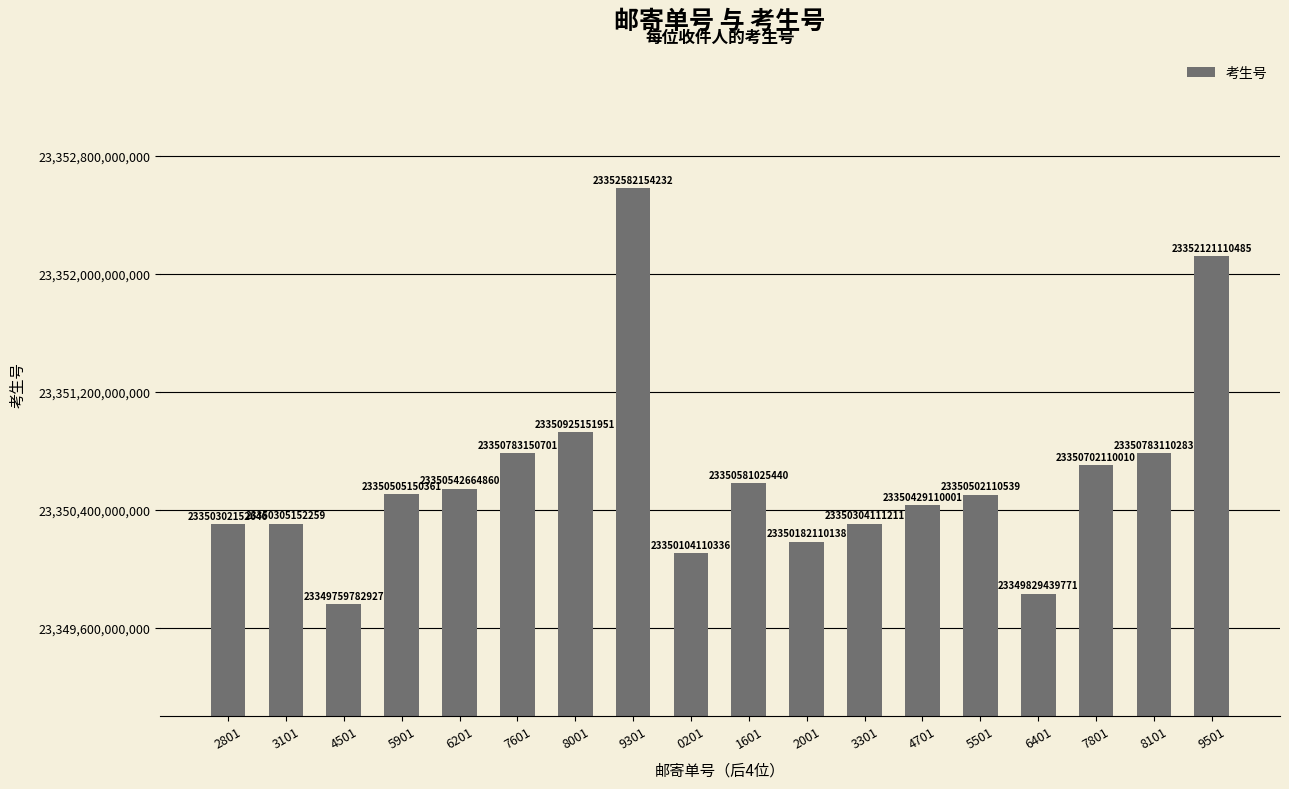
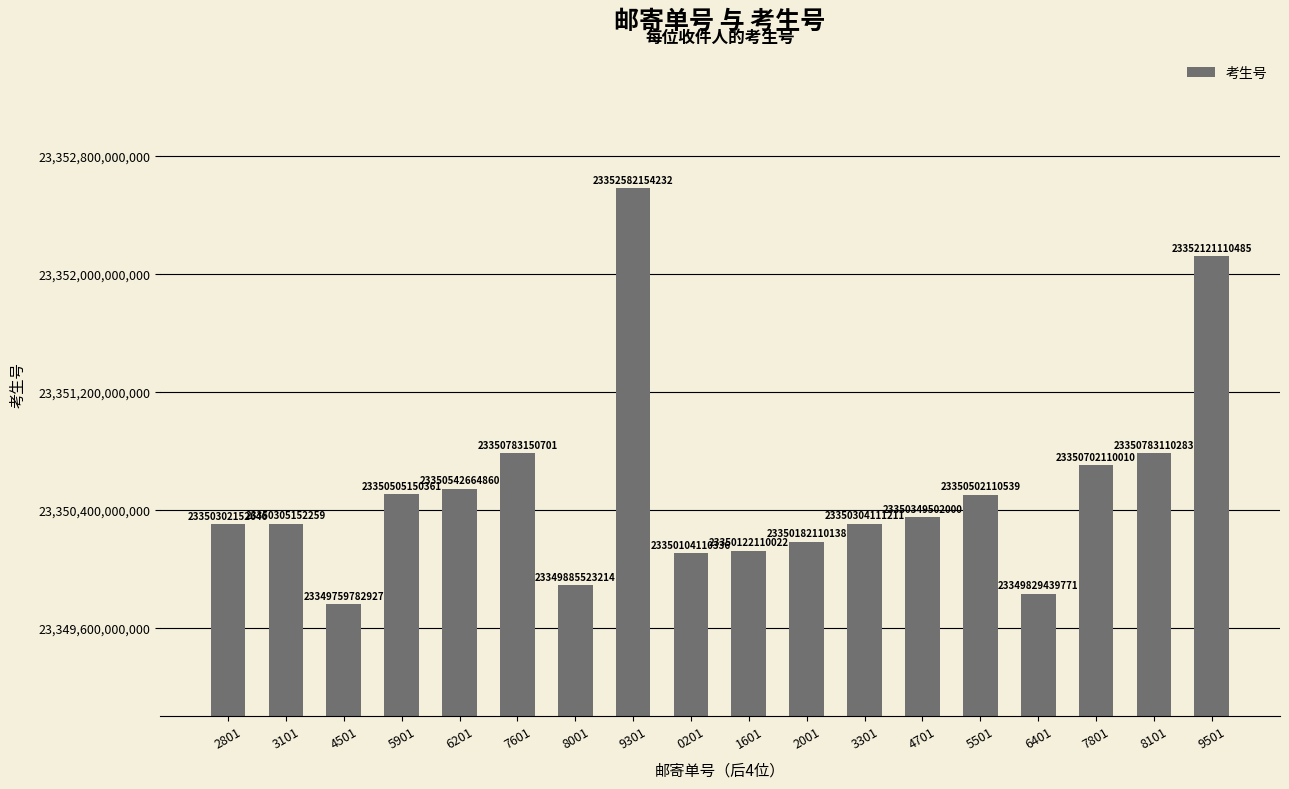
  {
    "4501": 23349759782927,
    "5901": 23350505150361,
    "6201": 23350542664860,
    "7601": 23350783150701,
-   "8001": 23350925151951,
+   "8001": 23349885523214,
    "9301": 23352582154232,
-   "1601": 23350581025440,
+   "1601": 23350122110022,
    "2001": 23350182110138,
    "3301": 23350304111211,
-   "4701": 23350429110001,
+   "4701": 23350349502000,
    "5501": 23350502110539,
    "6401": 23349829439771,
    "7801": 23350702110010,
    "8101": 23350783110283,
    "9501": 23352121110485
  }
